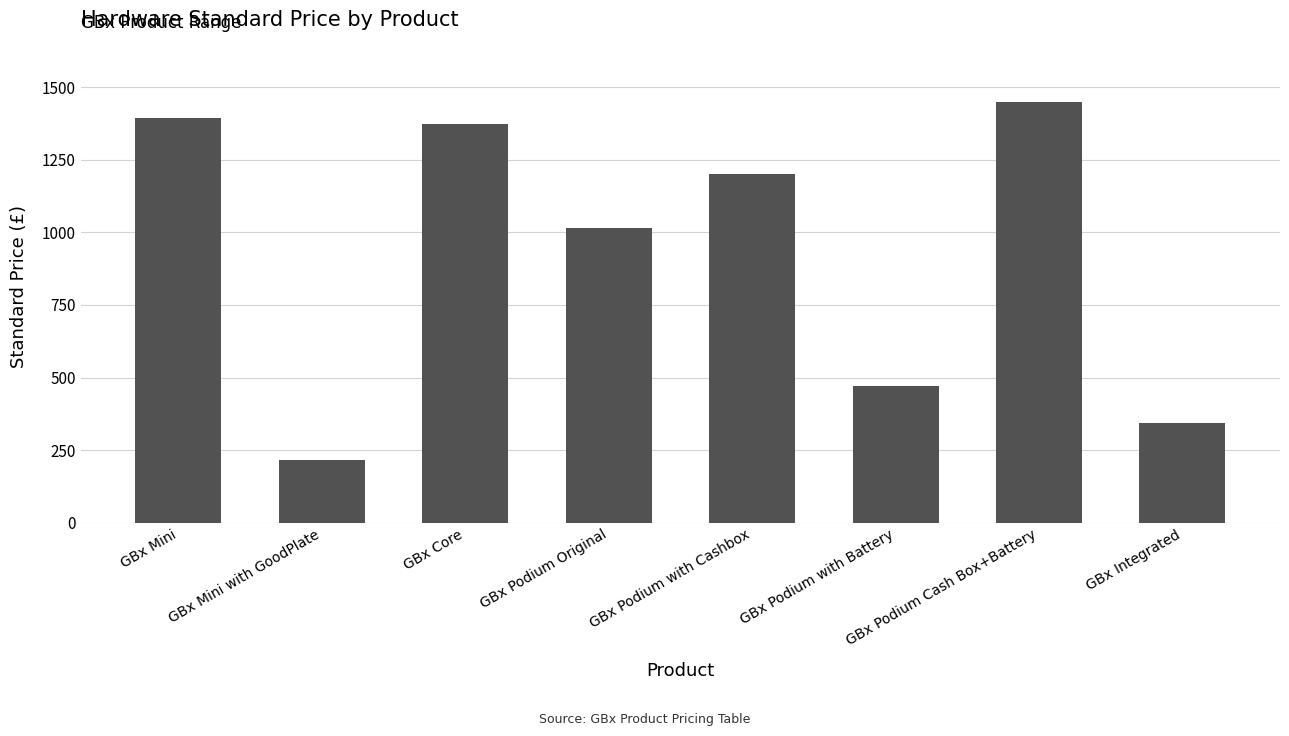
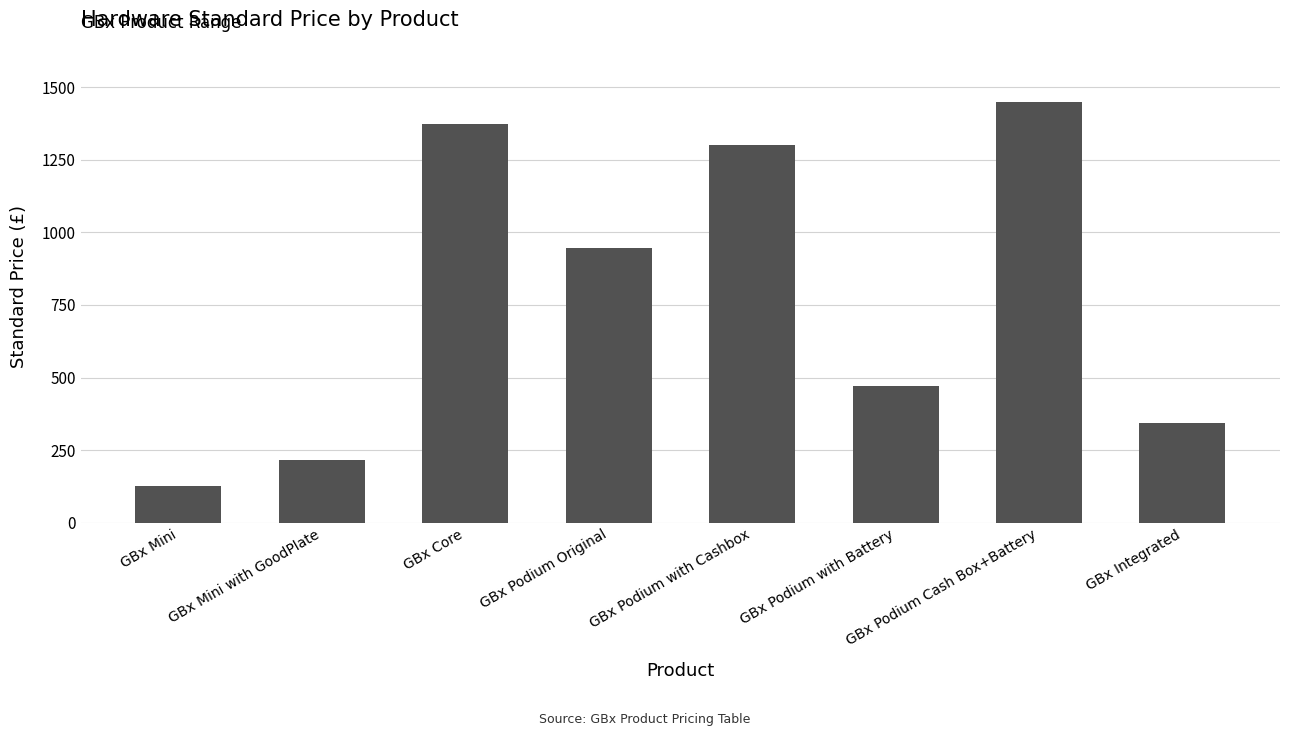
  {
-   "GBx Mini": 1390,
+   "GBx Mini": 130,
    "GBx Mini with GoodPlate": 220,
    "GBx Core": 1370,
-   "GBx Podium Original": 1020,
-   "GBx Podium with Cashbox": 1200,
+   "GBx Podium Original": 950,
+   "GBx Podium with Cashbox": 1300,
    "GBx Podium with Battery": 470,
    "GBx Podium Cash Box+Battery": 1450,
    "GBx Integrated": 350
  }
